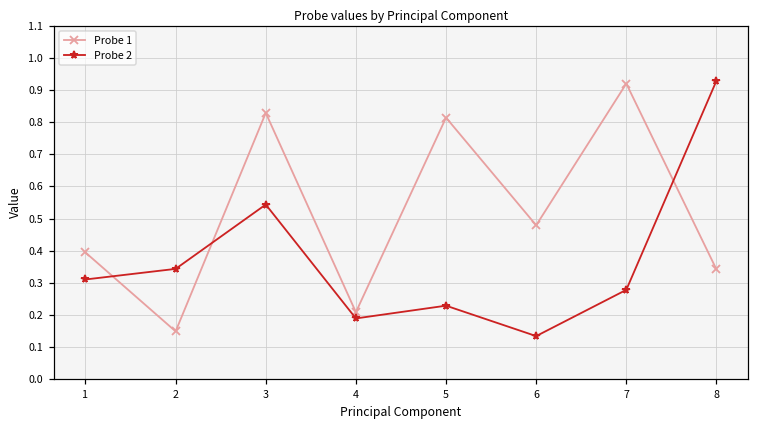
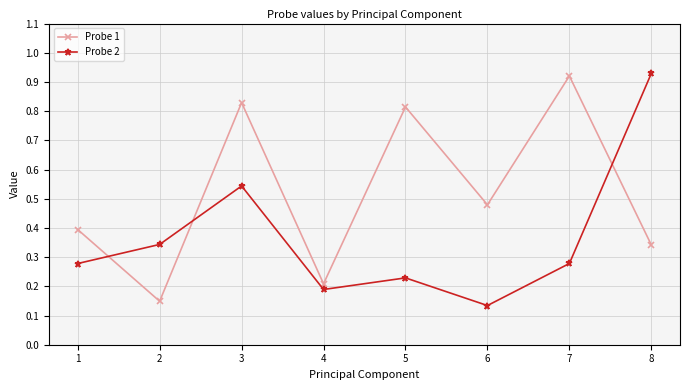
  {
    "Probe 1": {
      "1": 0.39,
      "2": 0.15,
      "3": 0.83,
      "4": 0.21,
      "5": 0.81,
      "6": 0.48,
      "7": 0.92,
      "8": 0.34
    },
    "Probe 2": {
-     "1": 0.31,
+     "1": 0.28,
      "2": 0.34,
      "3": 0.54,
      "4": 0.19,
      "5": 0.23,
      "6": 0.13,
      "7": 0.28,
      "8": 0.93
    }
  }
